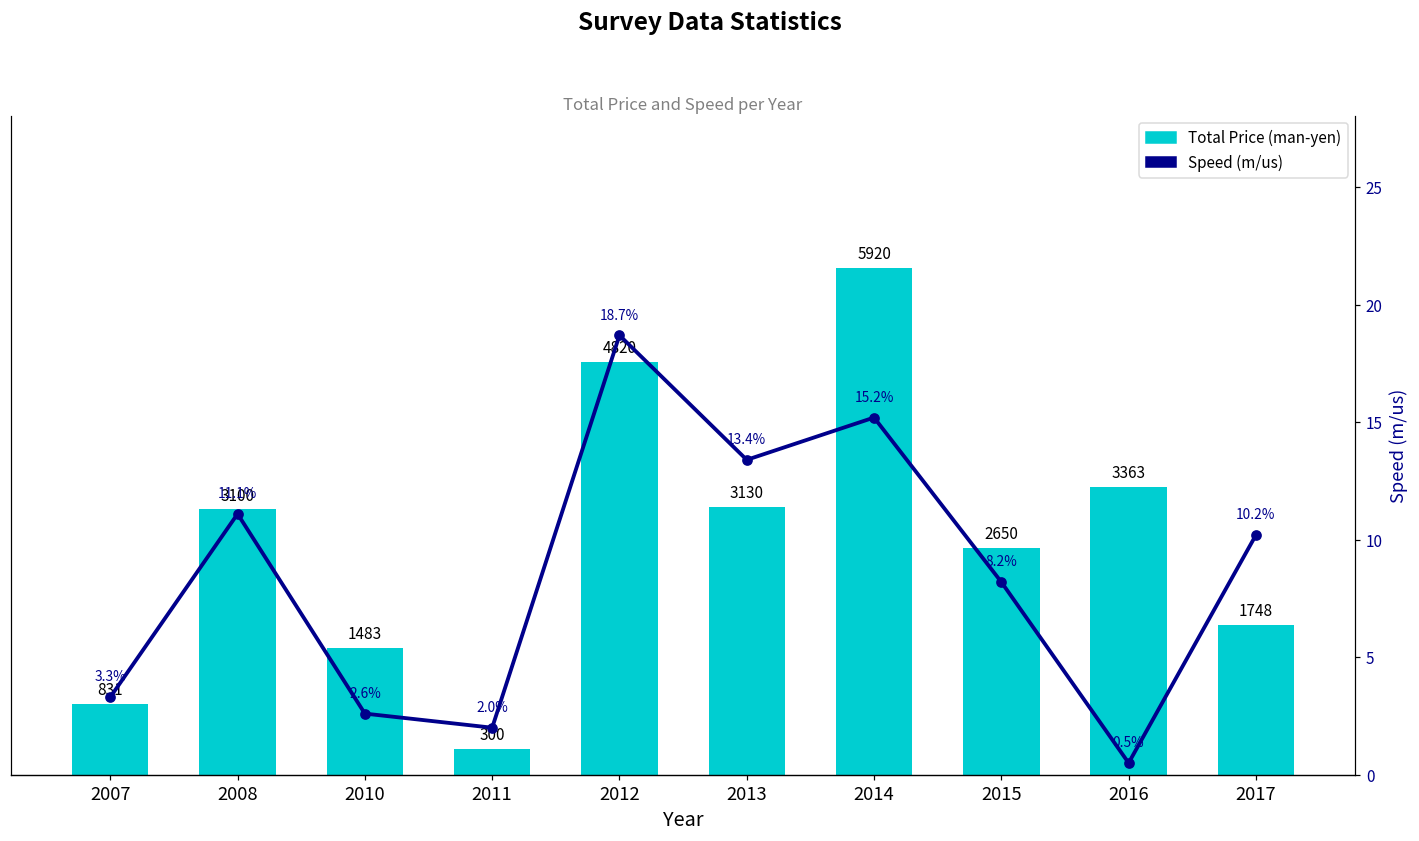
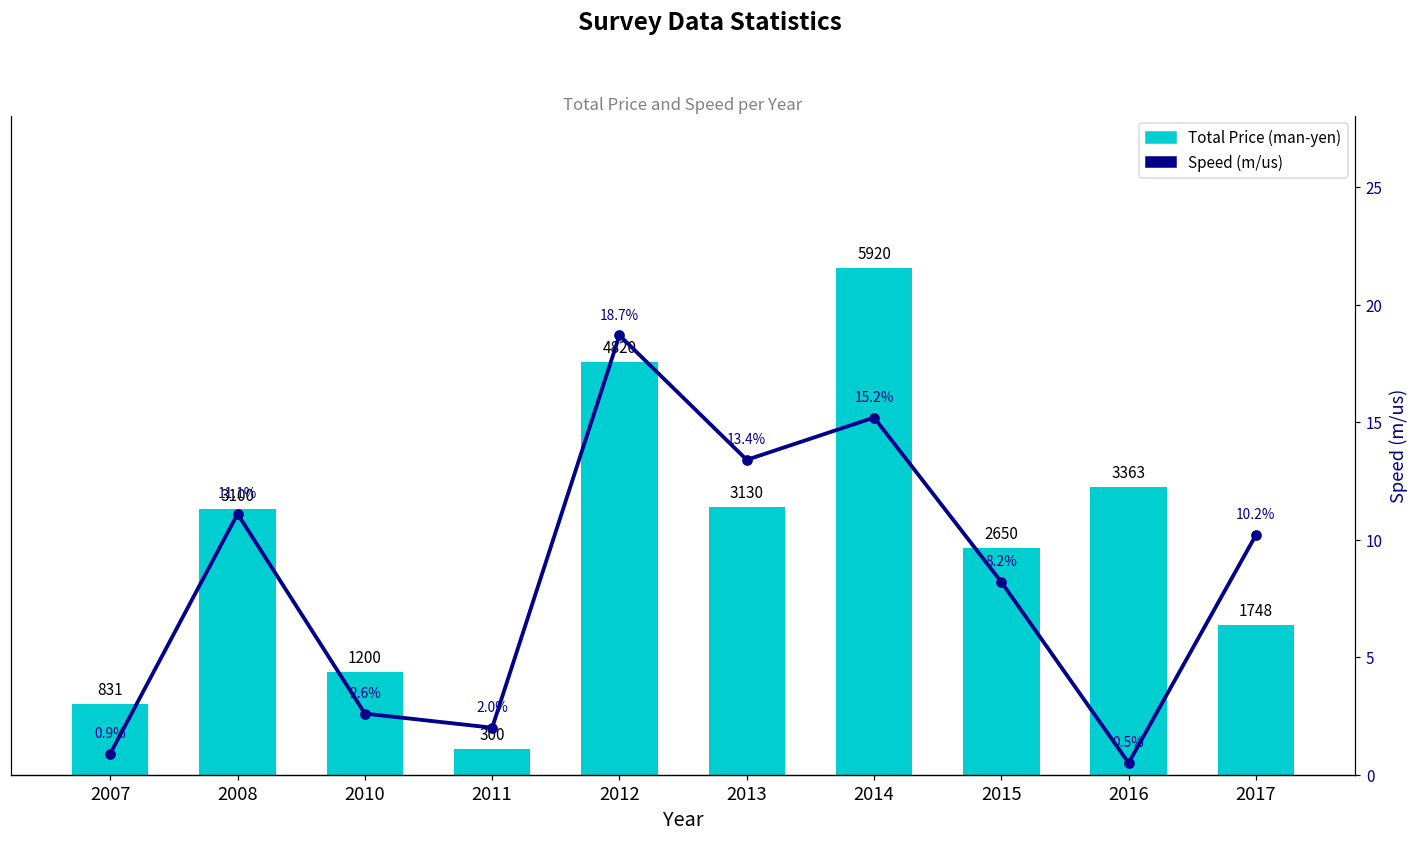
  {
    "Total Price (man-yen)": {
      "2007": "831",
-     "2010": "1483",
+     "2010": "1200",
      "2012": "4820",
      "2013": "3130",
      "2014": "5920",
      "2015": "2650",
      "2016": "3363",
      "2017": "1748"
    },
    "Speed (m/us)": {
-     "2007": "3.3%",
+     "2007": "0.9%",
      "2010": "2.6%",
      "2011": "2.0%",
      "2012": "18.7%",
      "2013": "13.4%",
      "2014": "15.2%",
      "2015": "8.2%",
      "2016": "0.5%",
      "2017": "10.2%"
    }
  }
